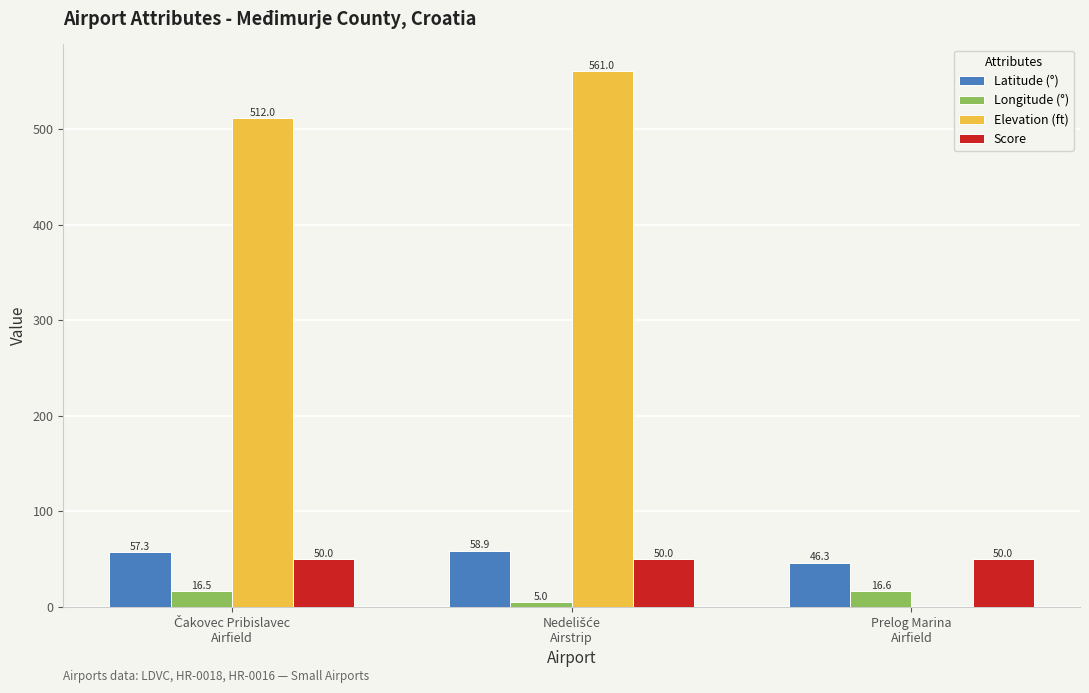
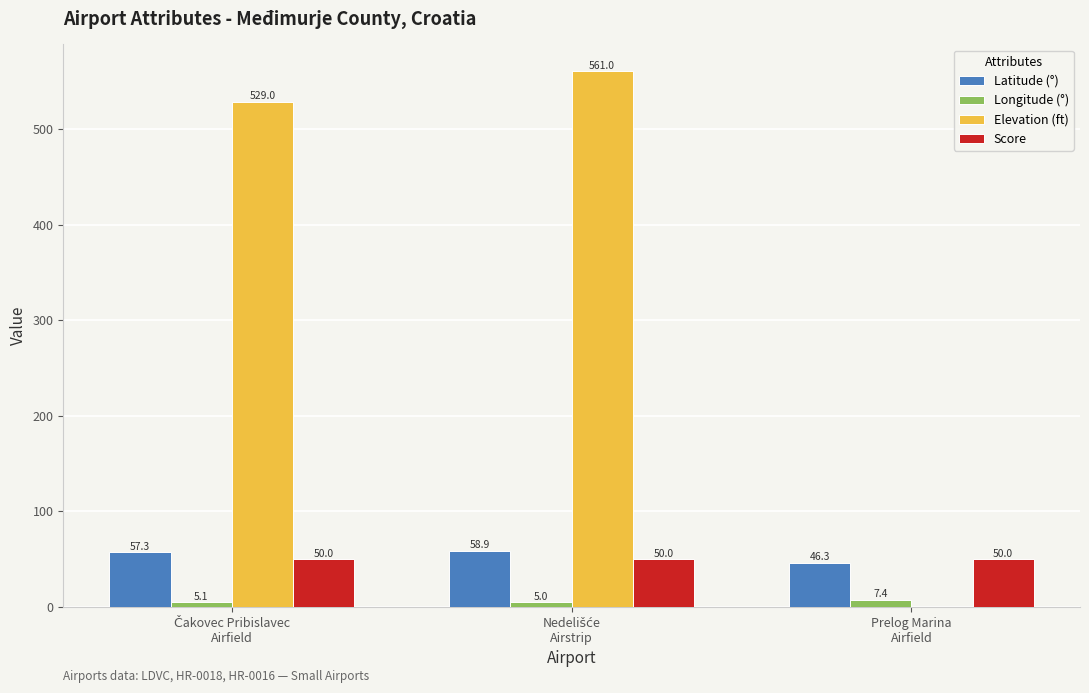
  {
    "Latitude (°)": {
      "Čakovec Pribislavec Airfield": 57.3,
      "Nedelišće Airstrip": 58.9,
      "Prelog Marina Airfield": 46.3
    },
    "Longitude (°)": {
-     "Čakovec Pribislavec Airfield": 16.5,
+     "Čakovec Pribislavec Airfield": 5.1,
      "Nedelišće Airstrip": 5.0,
-     "Prelog Marina Airfield": 16.6
+     "Prelog Marina Airfield": 7.4
    },
    "Elevation (ft)": {
-     "Čakovec Pribislavec Airfield": 512.0,
+     "Čakovec Pribislavec Airfield": 529.0,
      "Nedelišće Airstrip": 561.0
    },
    "Score": {
      "Čakovec Pribislavec Airfield": 50.0,
      "Nedelišće Airstrip": 50.0,
      "Prelog Marina Airfield": 50.0
    }
  }
